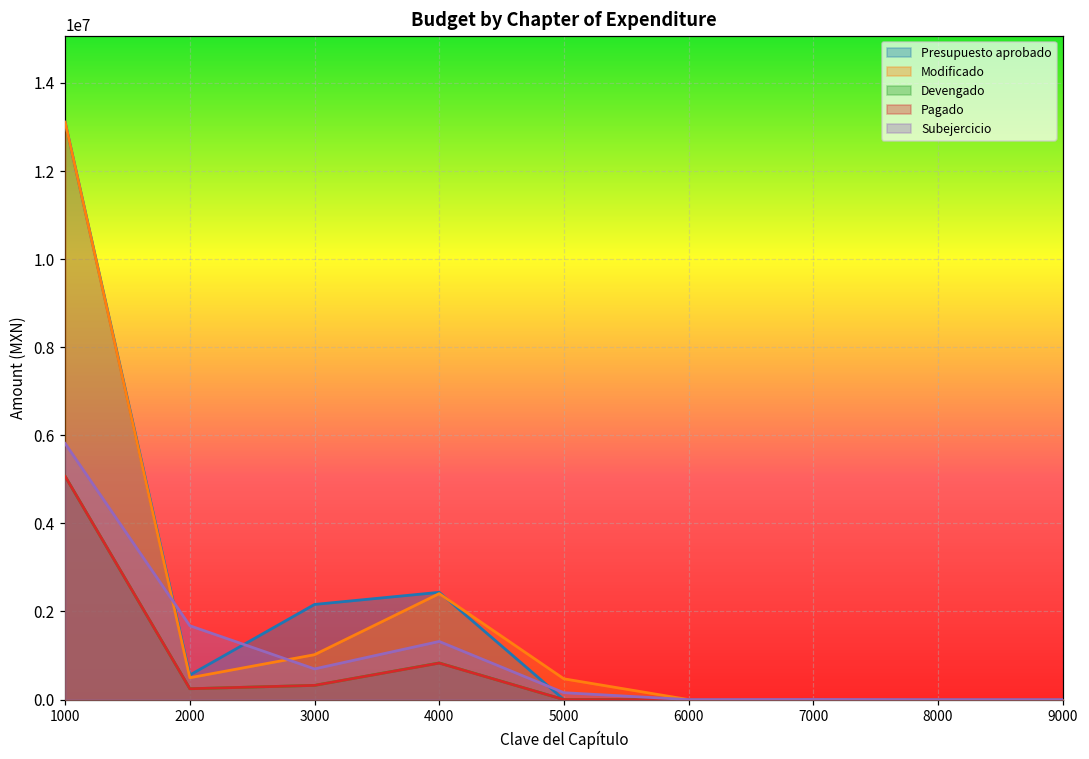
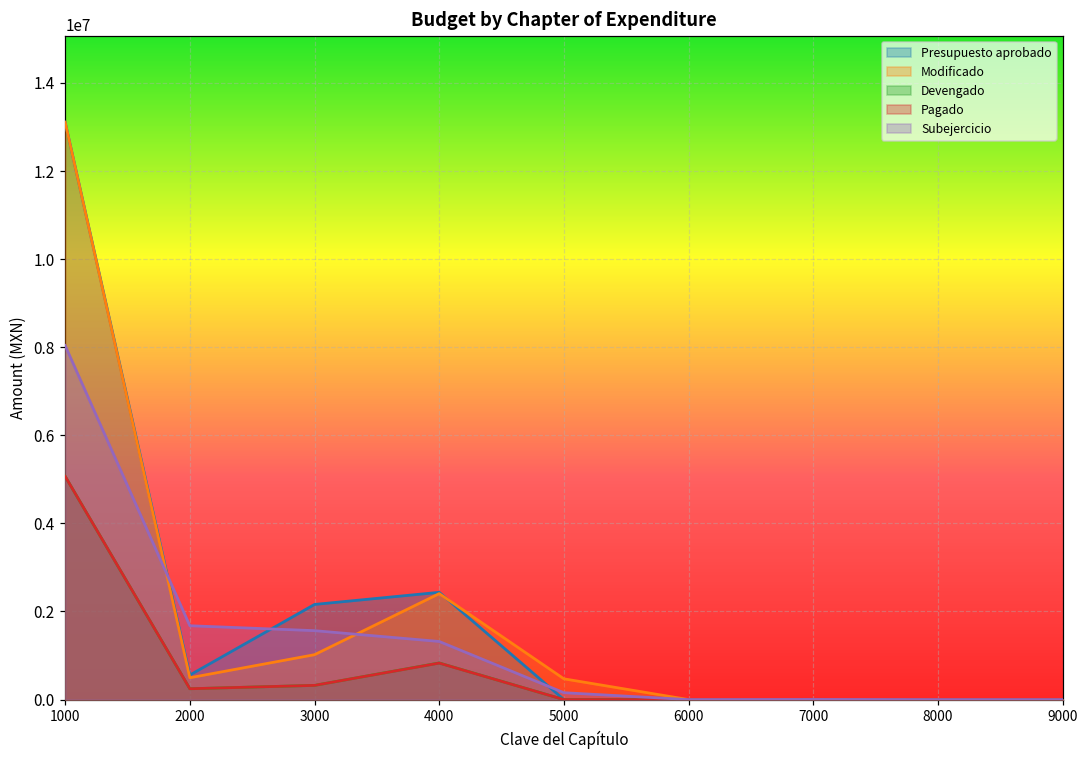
  {
    "Presupuesto aprobado": {
      "3000": 2200000
    },
    "Subejercicio": {
-     "1000": 5800000,
+     "1000": 8000000,
      "2000": 1700000,
-     "3000": 700000,
+     "3000": 1600000,
      "4000": 1300000,
      "5000": 200000
    }
  }
